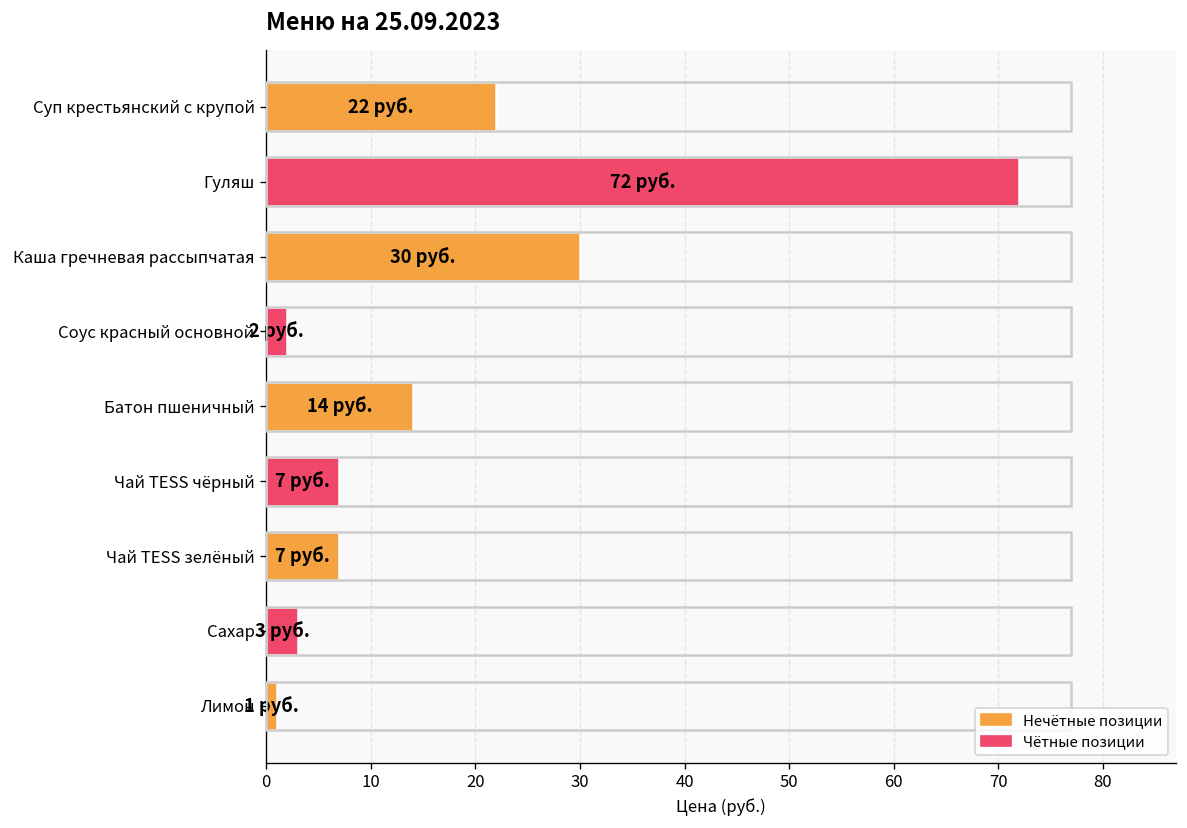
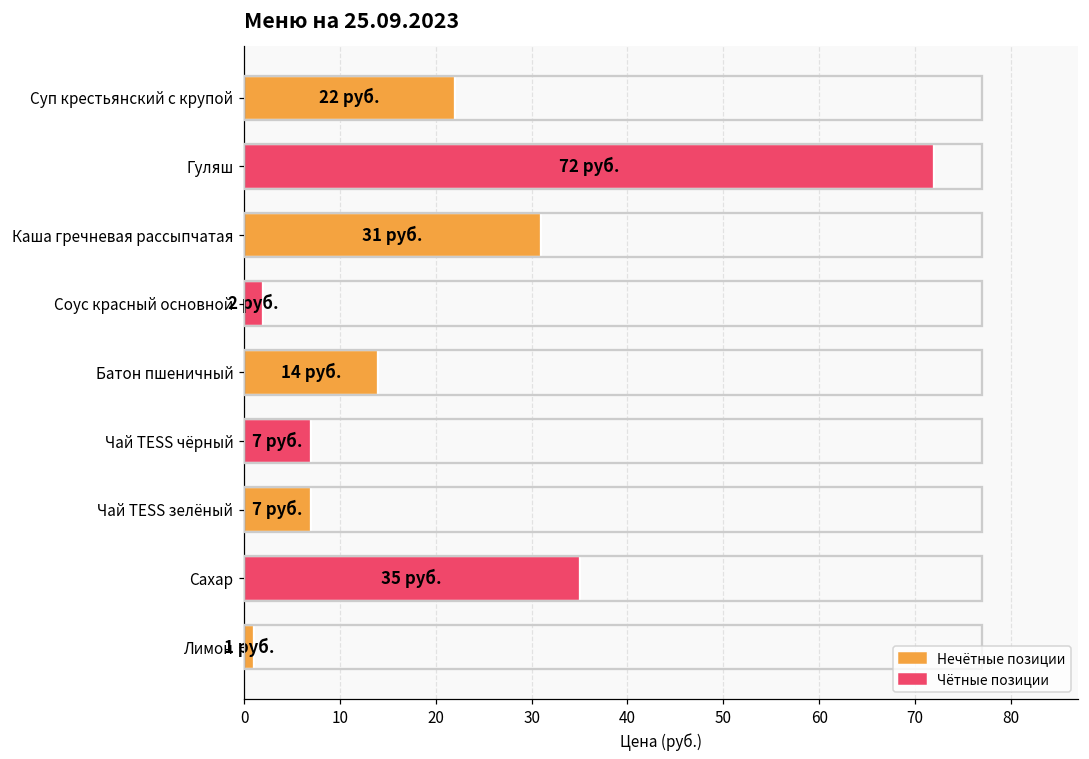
  {
    "Суп крестьянский с крупой": 22,
    "Гуляш": 72,
-   "Каша гречневая рассыпчатая": 30,
+   "Каша гречневая рассыпчатая": 31,
    "Соус красный основной": 2,
    "Батон пшеничный": 14,
    "Чай TESS чёрный": 7,
    "Чай TESS зелёный": 7,
-   "Сахар": 3,
+   "Сахар": 35,
    "Лимон": 1
  }
